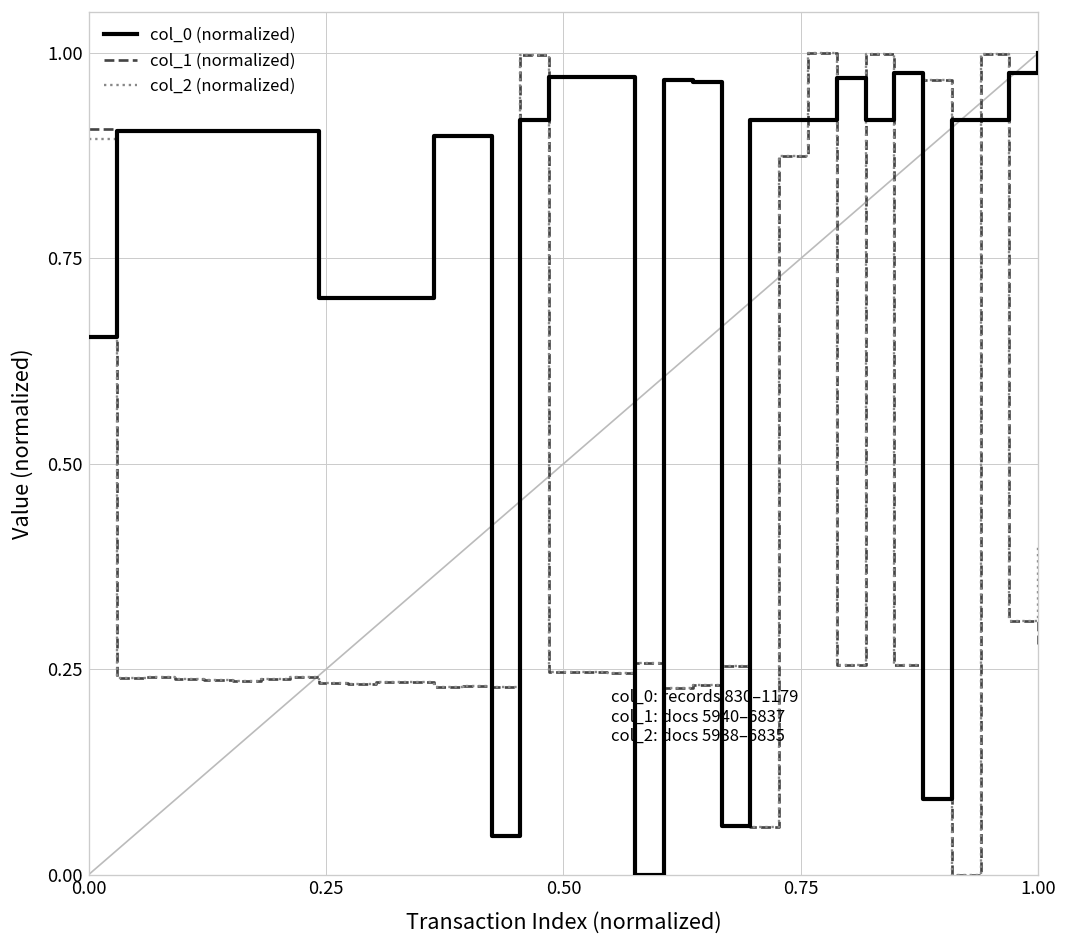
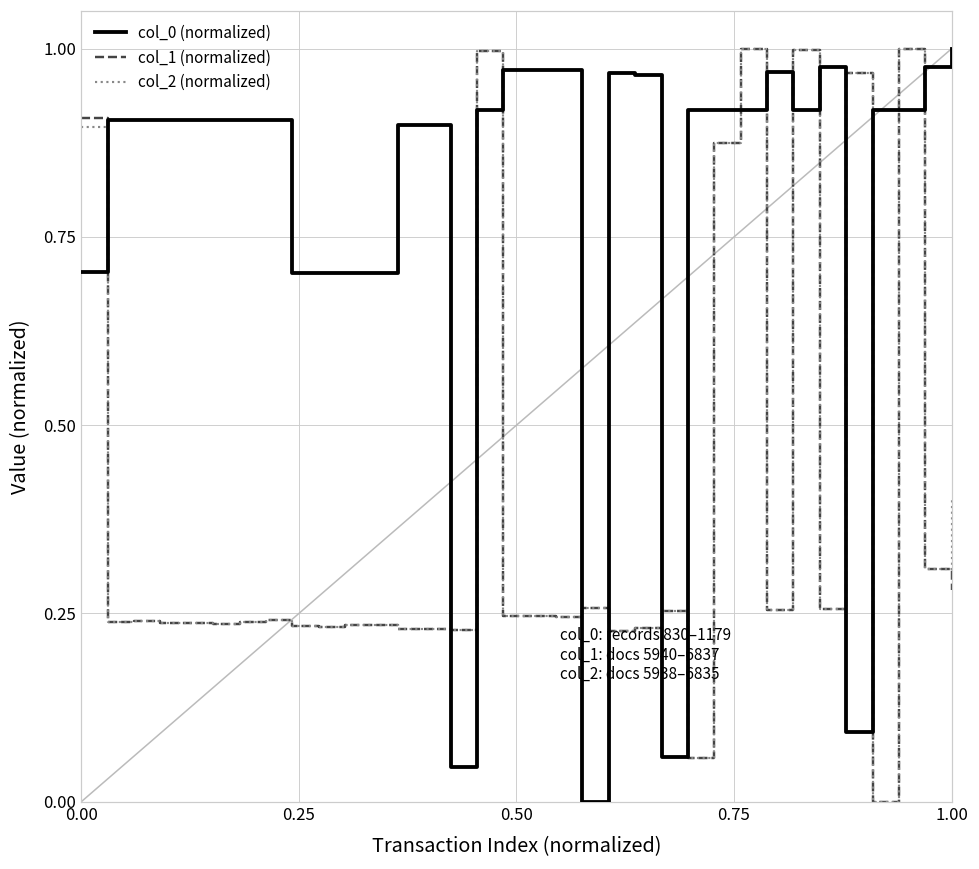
  {
    "col_0 (normalized)": {
-     "0.00": 0.65
+     "0.00": 0.70
    },
    "col_1 (normalized)": {
      "0.00": 0.91,
      "1.00": 0.28
    },
    "col_2 (normalized)": {
      "0.00": 0.90,
      "1.00": 0.40
    }
  }
